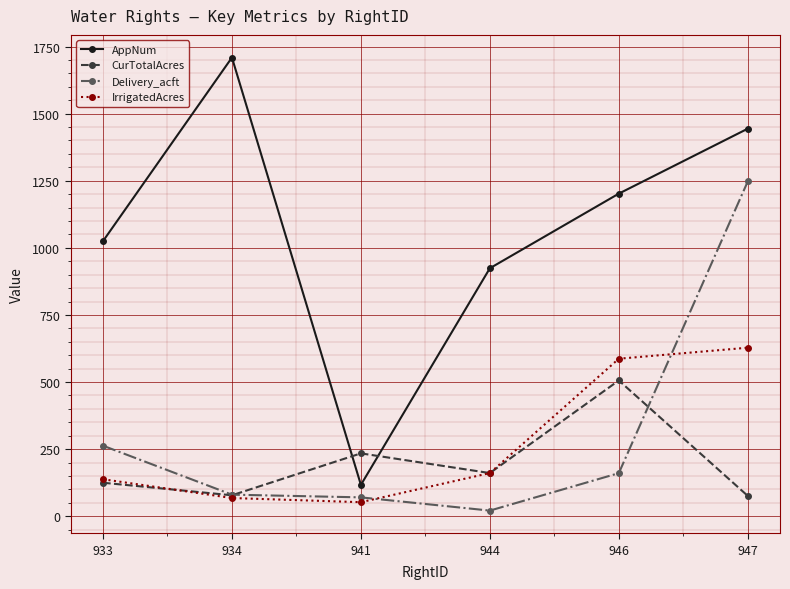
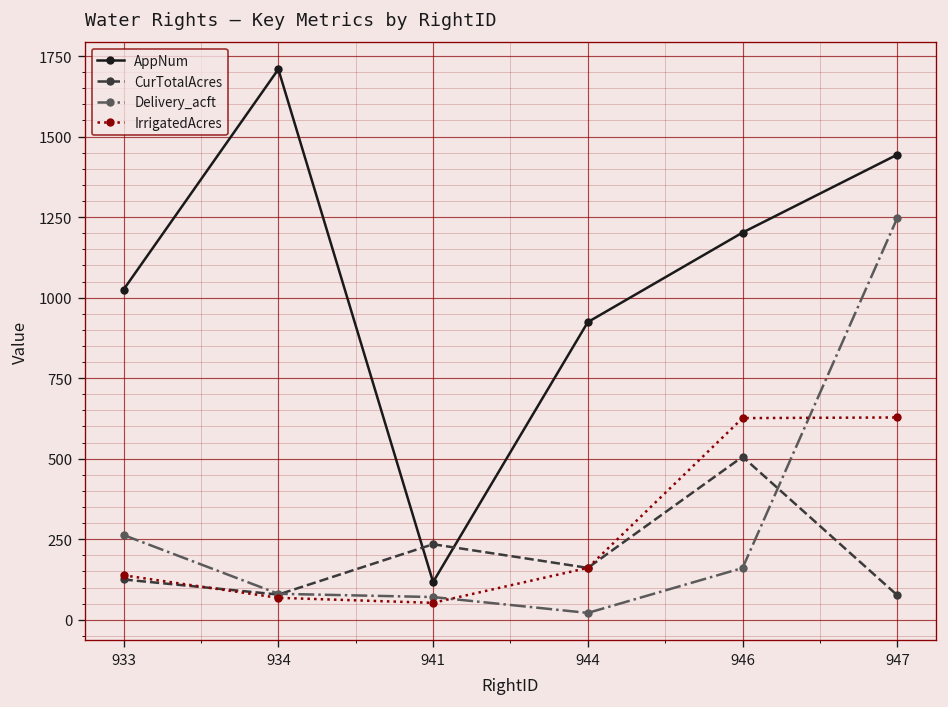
  {
    "IrrigatedAcres": {
      "933": 140,
      "934": 70,
      "941": 50,
-     "946": 590,
+     "946": 630,
      "947": 630
    }
  }
